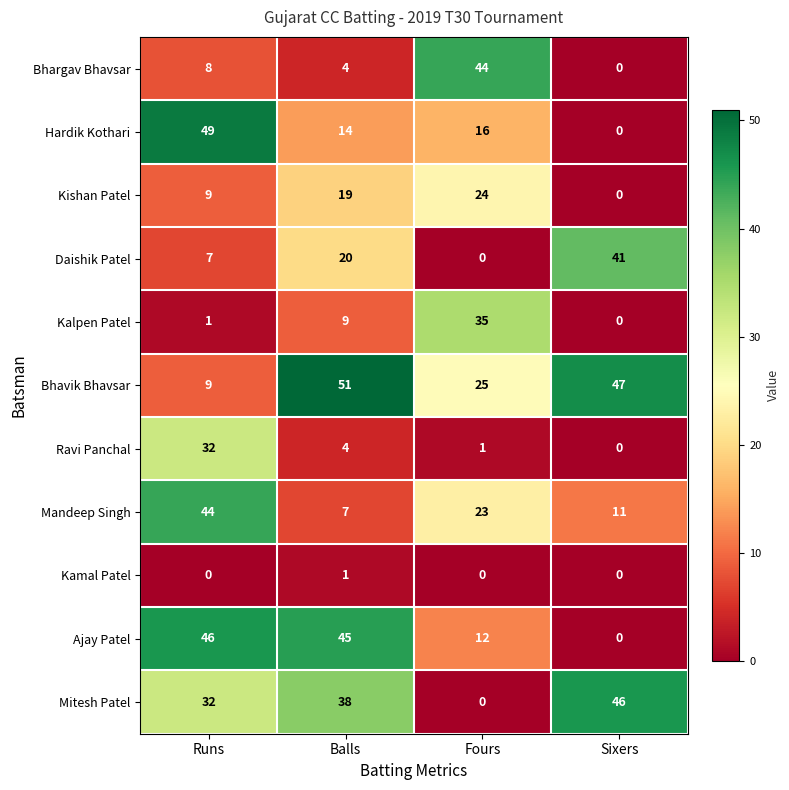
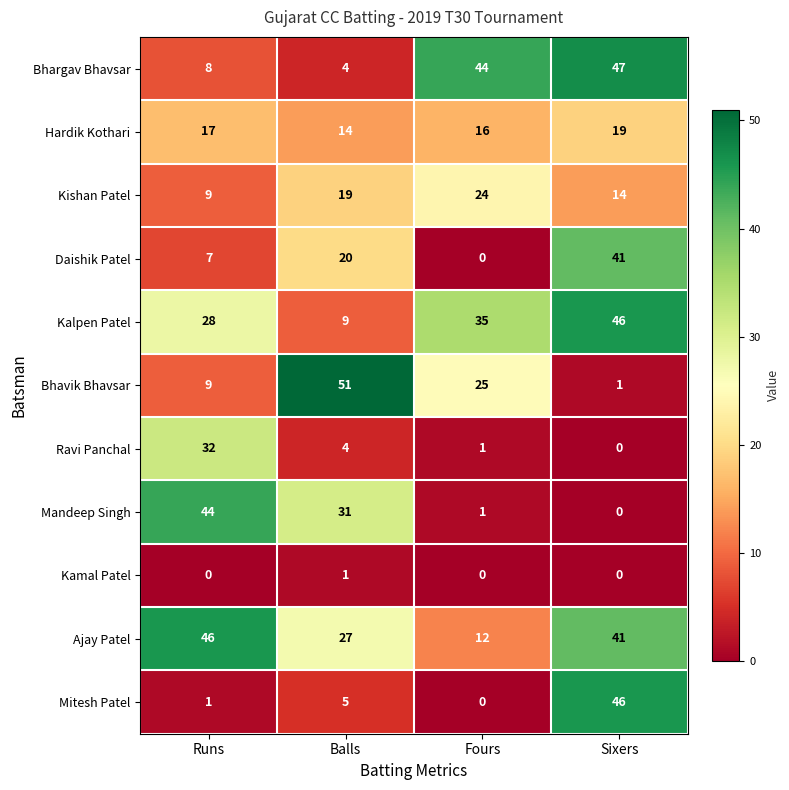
  {
    "Bhargav Bhavsar": {
      "Runs": 8,
      "Balls": 4,
      "Fours": 44,
-     "Sixers": 0
+     "Sixers": 47
    },
    "Hardik Kothari": {
-     "Runs": 49,
+     "Runs": 17,
      "Balls": 14,
      "Fours": 16,
-     "Sixers": 0
+     "Sixers": 19
    },
    "Kishan Patel": {
      "Runs": 9,
      "Balls": 19,
      "Fours": 24,
-     "Sixers": 0
+     "Sixers": 14
    },
    "Daishik Patel": {
      "Runs": 7,
      "Balls": 20,
      "Fours": 0,
      "Sixers": 41
    },
    "Kalpen Patel": {
-     "Runs": 1,
+     "Runs": 28,
      "Balls": 9,
      "Fours": 35,
-     "Sixers": 0
+     "Sixers": 46
    },
    "Bhavik Bhavsar": {
      "Runs": 9,
      "Balls": 51,
      "Fours": 25,
-     "Sixers": 47
+     "Sixers": 1
    },
    "Ravi Panchal": {
      "Runs": 32,
      "Balls": 4,
      "Fours": 1,
      "Sixers": 0
    },
    "Mandeep Singh": {
      "Runs": 44,
-     "Balls": 7,
-     "Fours": 23,
-     "Sixers": 11
+     "Balls": 31,
+     "Fours": 1,
+     "Sixers": 0
    },
    "Kamal Patel": {
      "Runs": 0,
      "Balls": 1,
      "Fours": 0,
      "Sixers": 0
    },
    "Ajay Patel": {
      "Runs": 46,
-     "Balls": 45,
+     "Balls": 27,
      "Fours": 12,
-     "Sixers": 0
+     "Sixers": 41
    },
    "Mitesh Patel": {
-     "Runs": 32,
-     "Balls": 38,
+     "Runs": 1,
+     "Balls": 5,
      "Fours": 0,
      "Sixers": 46
    }
  }
